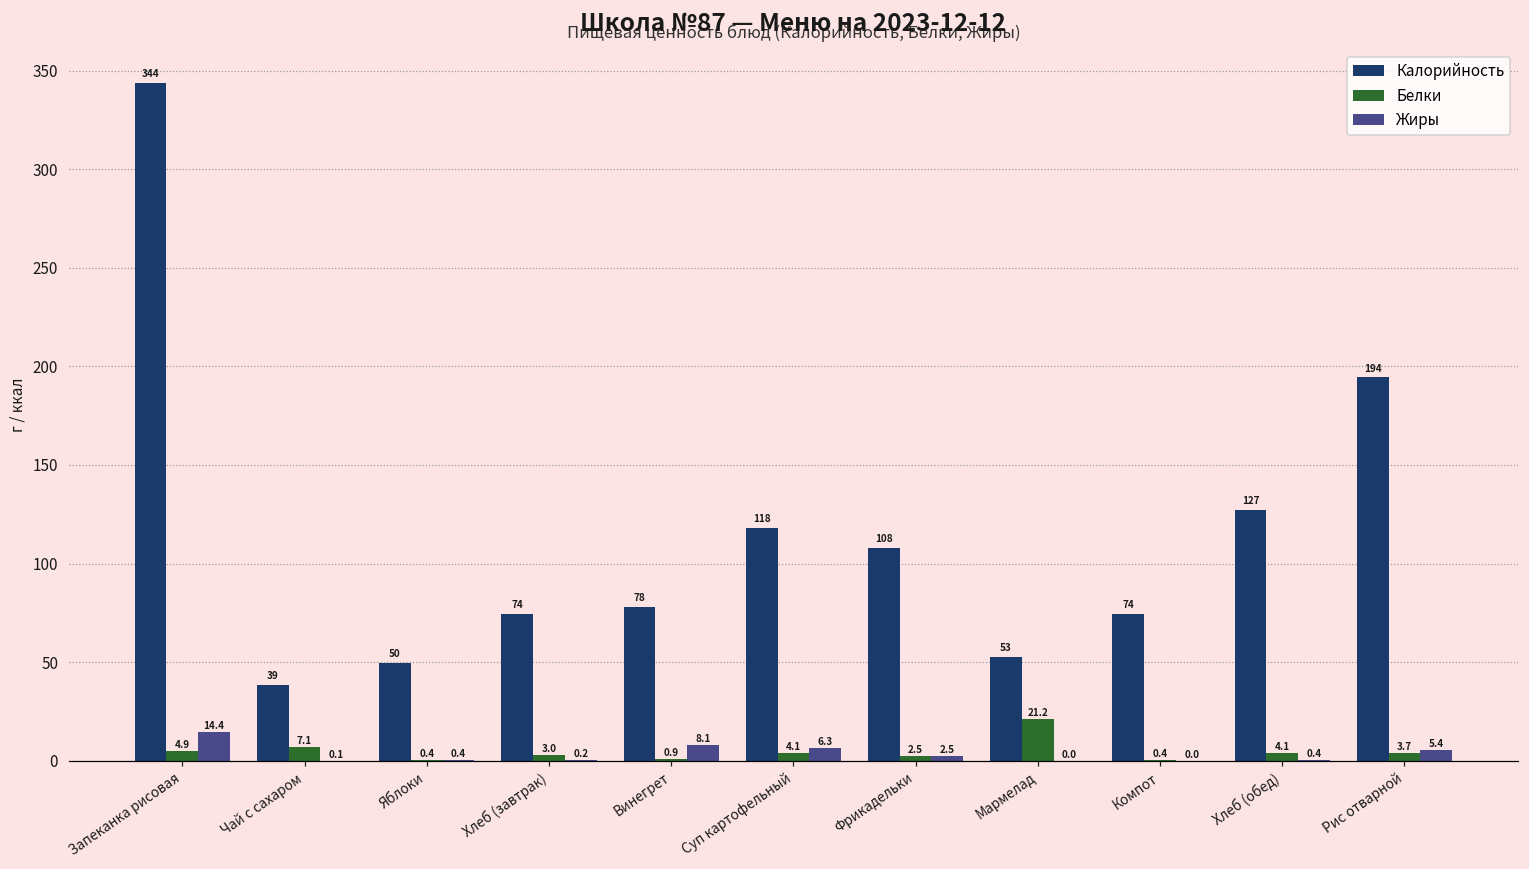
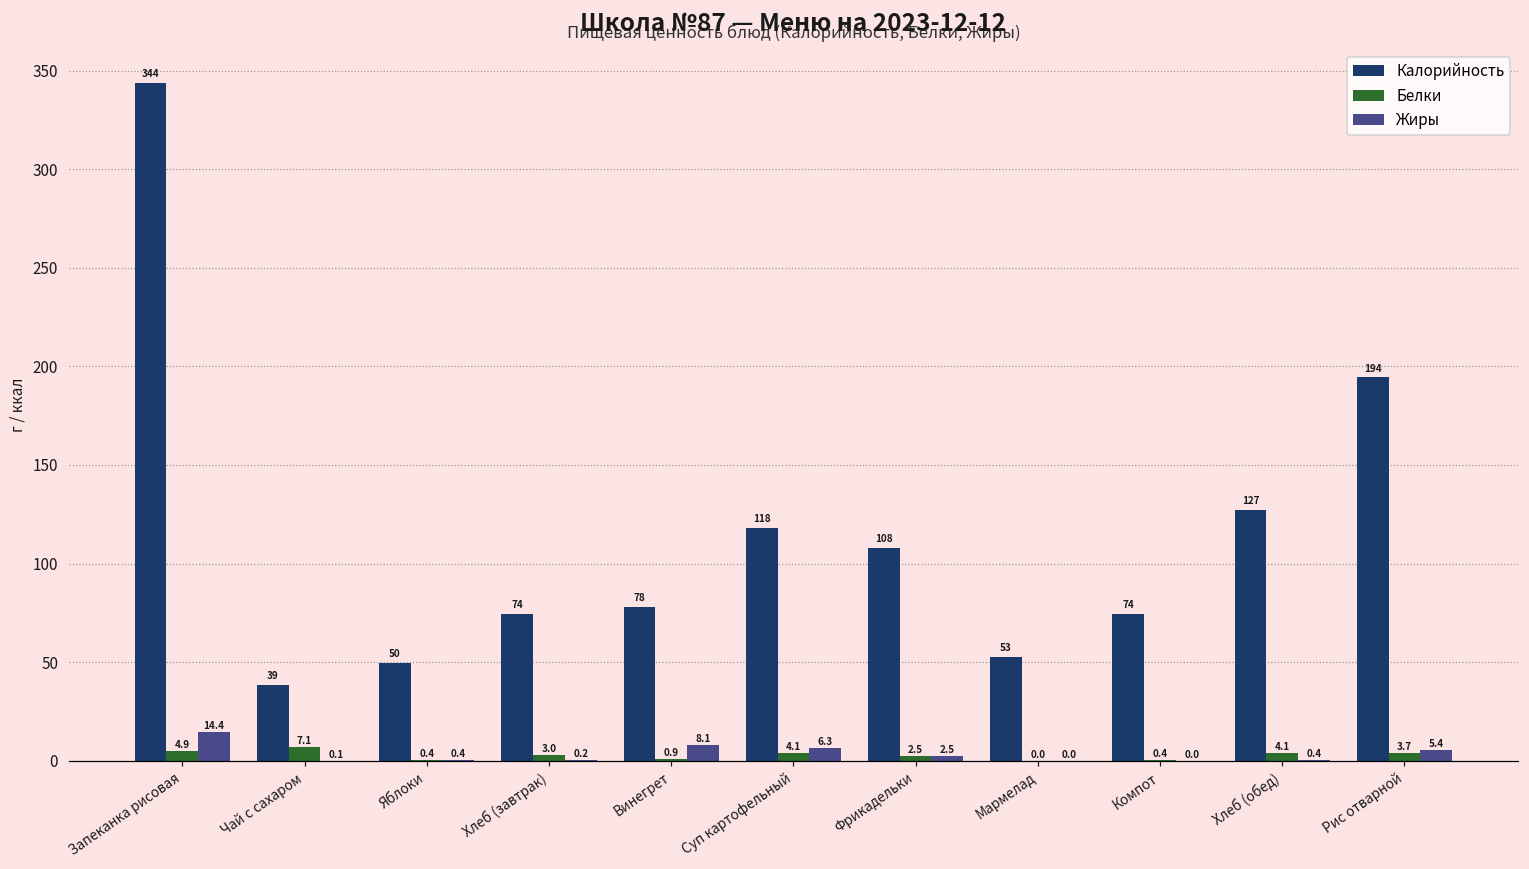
  {
    "Белки": {
      "Запеканка рисовая": 4.9,
      "Чай с сахаром": 7.1,
      "Яблоки": 0.4,
      "Хлеб (завтрак)": 3.0,
      "Винегрет": 0.9,
      "Суп картофельный": 4.1,
      "Фрикадельки": 2.5,
-     "Мармелад": 21.2,
+     "Мармелад": 0.0,
      "Компот": 0.4,
      "Хлеб (обед)": 4.1,
      "Рис отварной": 3.7
    }
  }
